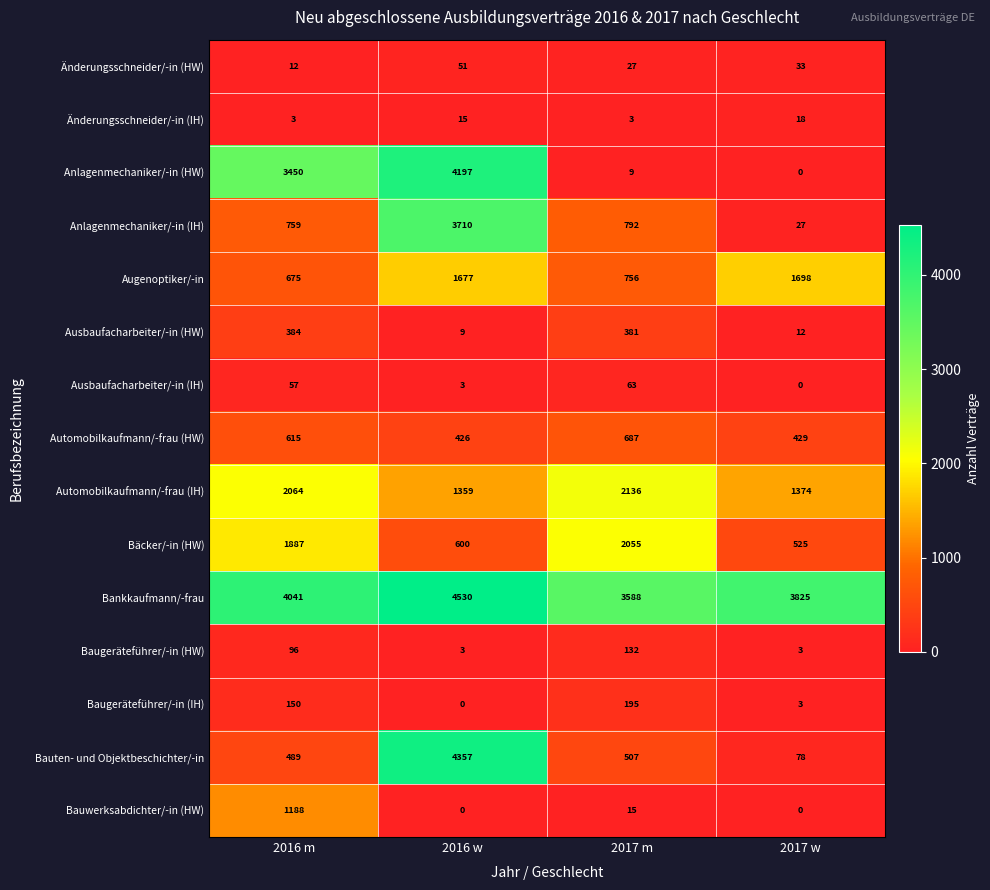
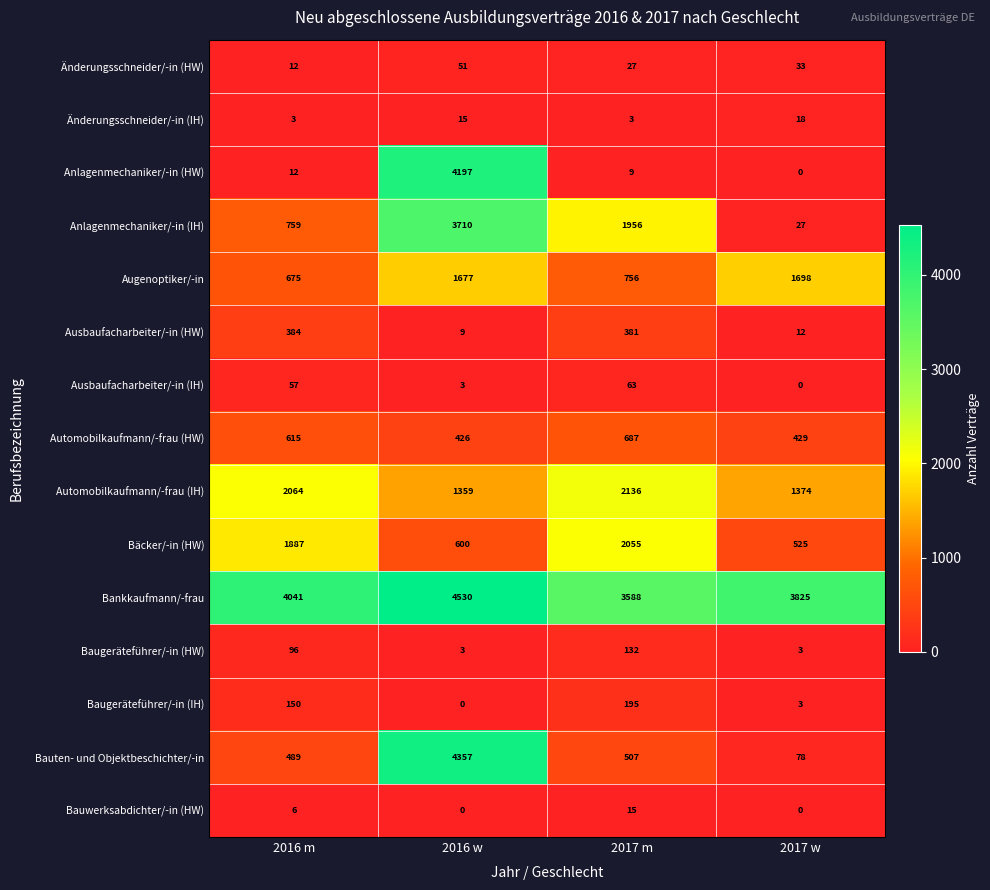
  {
    "Änderungsschneider/-in (HW)": {
      "2016 m": 12,
      "2016 w": 51,
      "2017 m": 27,
      "2017 w": 33
    },
    "Änderungsschneider/-in (IH)": {
      "2016 m": 3,
      "2016 w": 15,
      "2017 m": 3,
      "2017 w": 18
    },
    "Anlagenmechaniker/-in (HW)": {
-     "2016 m": 3450,
+     "2016 m": 12,
      "2016 w": 4197,
      "2017 m": 9,
      "2017 w": 0
    },
    "Anlagenmechaniker/-in (IH)": {
      "2016 m": 759,
      "2016 w": 3710,
-     "2017 m": 792,
+     "2017 m": 1956,
      "2017 w": 27
    },
    "Augenoptiker/-in": {
      "2016 m": 675,
      "2016 w": 1677,
      "2017 m": 756,
      "2017 w": 1698
    },
    "Ausbaufacharbeiter/-in (HW)": {
      "2016 m": 384,
      "2016 w": 9,
      "2017 m": 381,
      "2017 w": 12
    },
    "Ausbaufacharbeiter/-in (IH)": {
      "2016 m": 57,
      "2016 w": 3,
      "2017 m": 63,
      "2017 w": 0
    },
    "Automobilkaufmann/-frau (HW)": {
      "2016 m": 615,
      "2016 w": 426,
      "2017 m": 687,
      "2017 w": 429
    },
    "Automobilkaufmann/-frau (IH)": {
      "2016 m": 2064,
      "2016 w": 1359,
      "2017 m": 2136,
      "2017 w": 1374
    },
    "Bäcker/-in (HW)": {
      "2016 m": 1887,
      "2016 w": 600,
      "2017 m": 2055,
      "2017 w": 525
    },
    "Bankkaufmann/-frau": {
      "2016 m": 4041,
      "2016 w": 4530,
      "2017 m": 3588,
      "2017 w": 3825
    },
    "Baugeräteführer/-in (HW)": {
      "2016 m": 96,
      "2016 w": 3,
      "2017 m": 132,
      "2017 w": 3
    },
    "Baugeräteführer/-in (IH)": {
      "2016 m": 150,
      "2016 w": 0,
      "2017 m": 195,
      "2017 w": 3
    },
    "Bauten- und Objektbeschichter/-in": {
      "2016 m": 489,
      "2016 w": 4357,
      "2017 m": 507,
      "2017 w": 78
    },
    "Bauwerksabdichter/-in (HW)": {
-     "2016 m": 1188,
+     "2016 m": 6,
      "2016 w": 0,
      "2017 m": 15,
      "2017 w": 0
    }
  }
